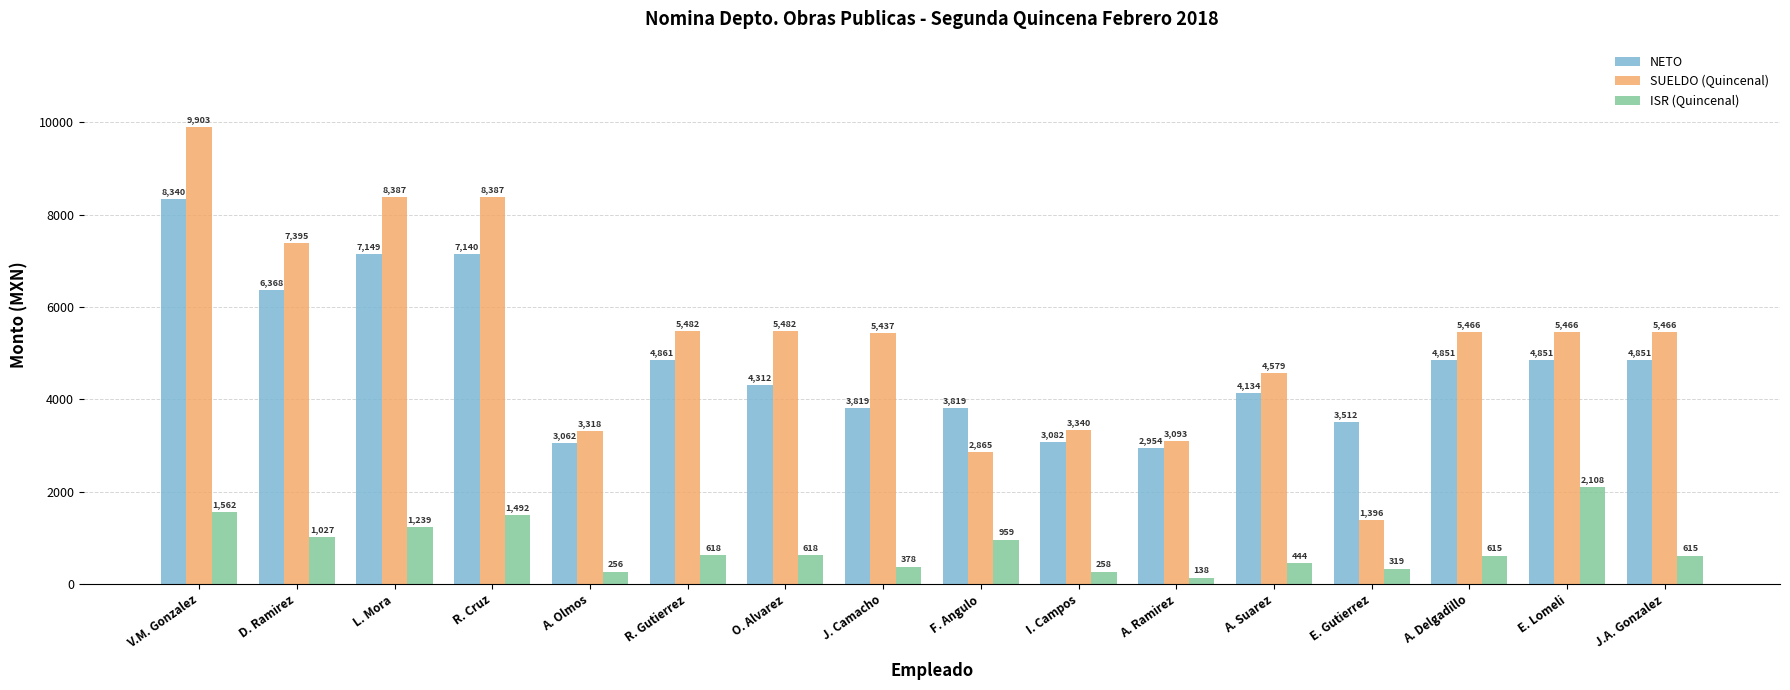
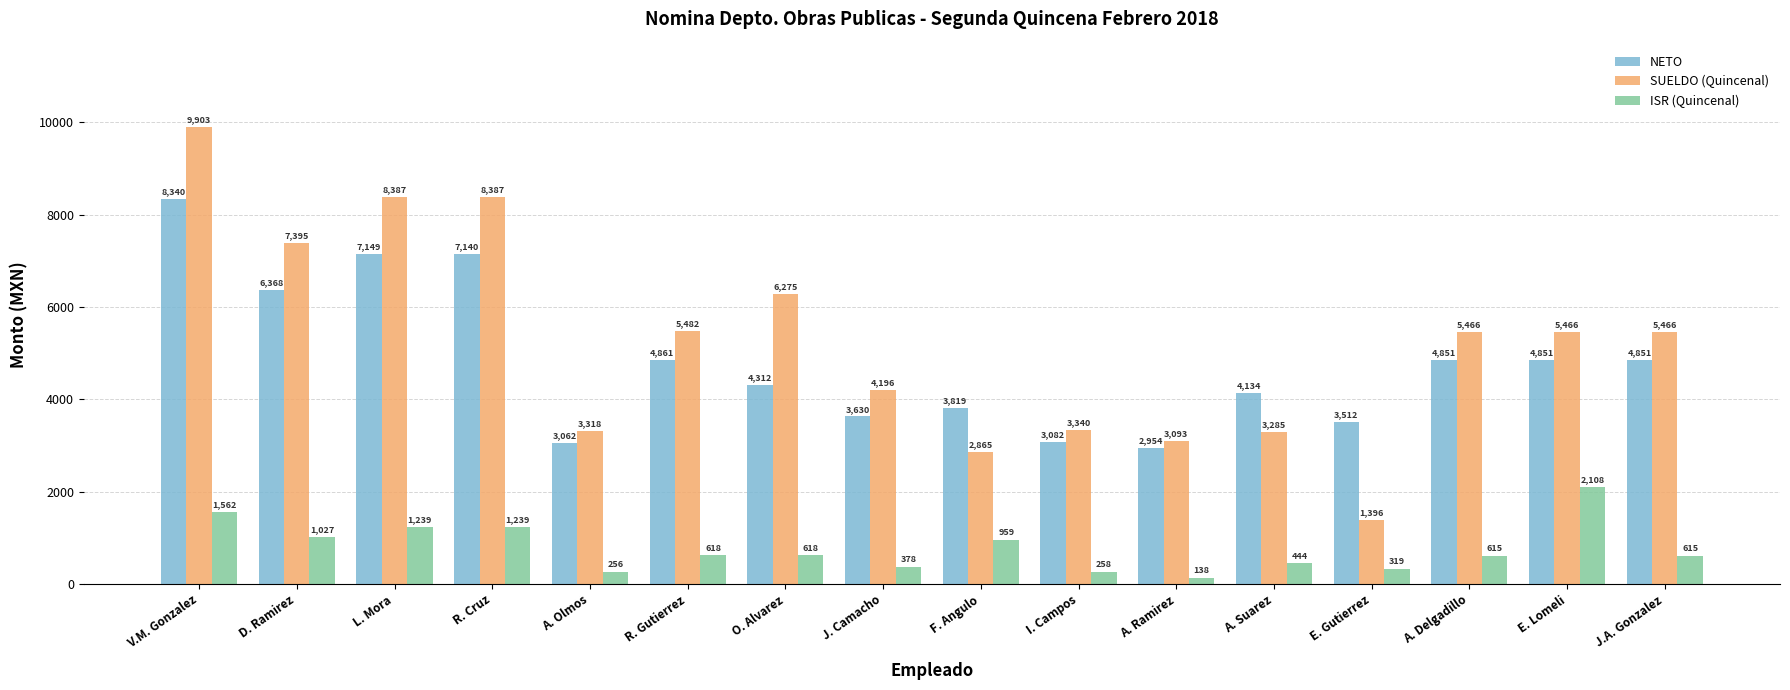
  {
    "NETO": {
      "V.M. Gonzalez": "8,340",
      "D. Ramirez": "6,368",
      "L. Mora": "7,149",
      "R. Cruz": "7,140",
      "A. Olmos": "3,062",
      "R. Gutierrez": "4,861",
      "O. Alvarez": "4,312",
-     "J. Camacho": "3,819",
+     "J. Camacho": "3,630",
      "F. Angulo": "3,819",
      "I. Campos": "3,082",
      "A. Ramirez": "2,954",
      "A. Suarez": "4,134",
      "E. Gutierrez": "3,512",
      "A. Delgadillo": "4,851",
      "E. Lomeli": "4,851",
      "J.A. Gonzalez": "4,851"
    },
    "SUELDO (Quincenal)": {
      "V.M. Gonzalez": "9,903",
      "D. Ramirez": "7,395",
      "L. Mora": "8,387",
      "R. Cruz": "8,387",
      "A. Olmos": "3,318",
      "R. Gutierrez": "5,482",
-     "O. Alvarez": "5,482",
-     "J. Camacho": "5,437",
+     "O. Alvarez": "6,275",
+     "J. Camacho": "4,196",
      "F. Angulo": "2,865",
      "I. Campos": "3,340",
      "A. Ramirez": "3,093",
-     "A. Suarez": "4,579",
+     "A. Suarez": "3,285",
      "E. Gutierrez": "1,396",
      "A. Delgadillo": "5,466",
      "E. Lomeli": "5,466",
      "J.A. Gonzalez": "5,466"
    },
    "ISR (Quincenal)": {
      "V.M. Gonzalez": "1,562",
      "D. Ramirez": "1,027",
      "L. Mora": "1,239",
-     "R. Cruz": "1,492",
+     "R. Cruz": "1,239",
      "A. Olmos": "256",
      "R. Gutierrez": "618",
      "O. Alvarez": "618",
      "J. Camacho": "378",
      "F. Angulo": "959",
      "I. Campos": "258",
      "A. Ramirez": "138",
      "A. Suarez": "444",
      "E. Gutierrez": "319",
      "A. Delgadillo": "615",
      "E. Lomeli": "2,108",
      "J.A. Gonzalez": "615"
    }
  }
